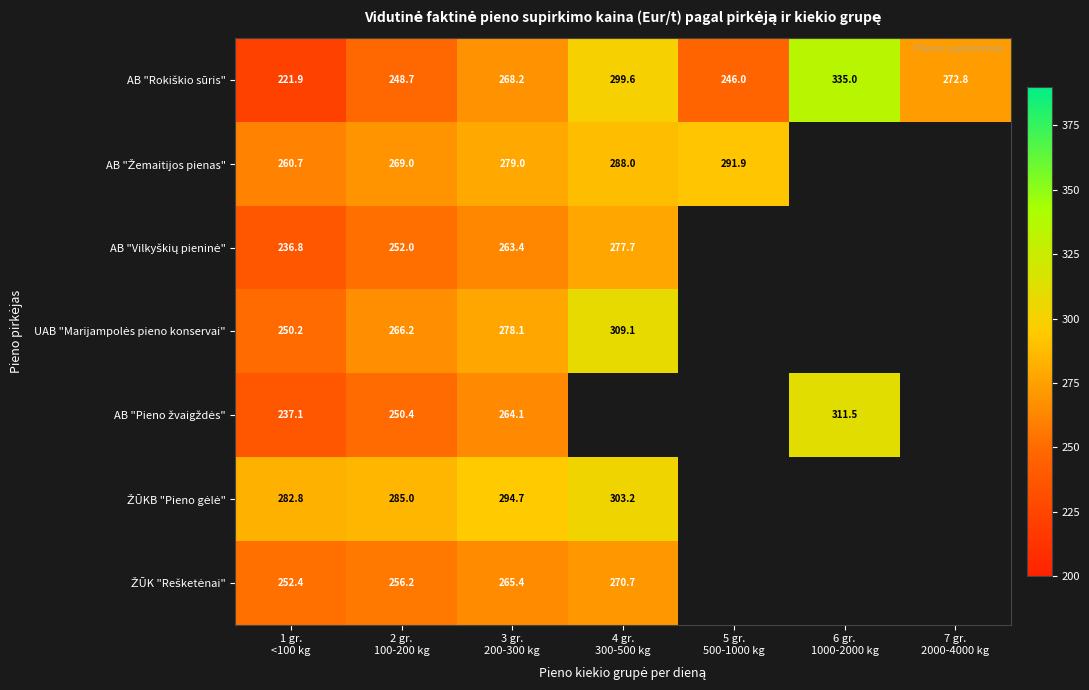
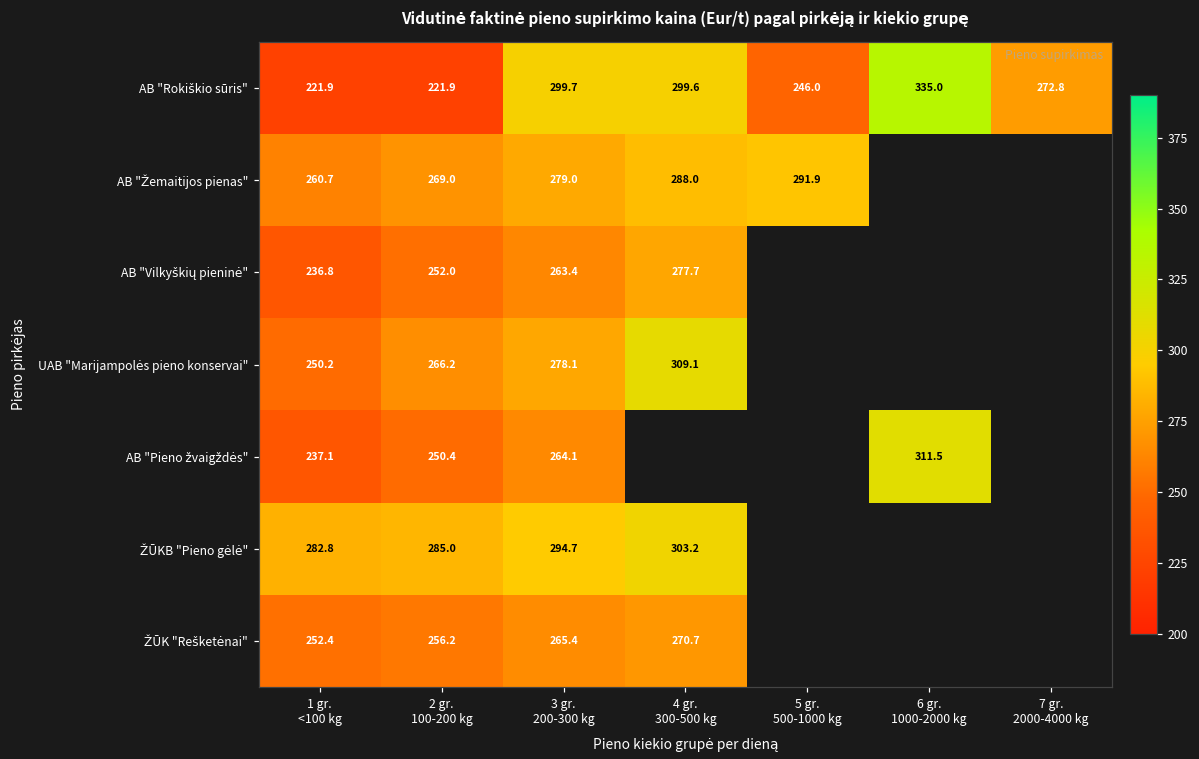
  {
    "AB \"Rokiškio sūris\"": {
      "1 gr. <100 kg": 221.9,
-     "2 gr. 100-200 kg": 248.7,
-     "3 gr. 200-300 kg": 268.2,
+     "2 gr. 100-200 kg": 221.9,
+     "3 gr. 200-300 kg": 299.7,
      "4 gr. 300-500 kg": 299.6,
      "5 gr. 500-1000 kg": 246.0,
      "6 gr. 1000-2000 kg": 335.0
    },
    "AB \"Žemaitijos pienas\"": {
      "1 gr. <100 kg": 260.7,
      "2 gr. 100-200 kg": 269.0,
      "3 gr. 200-300 kg": 279.0,
      "4 gr. 300-500 kg": 288.0,
      "5 gr. 500-1000 kg": 291.9
    },
    "AB \"Vilkyškių pieninė\"": {
      "1 gr. <100 kg": 236.8,
      "2 gr. 100-200 kg": 252.0,
      "3 gr. 200-300 kg": 263.4,
      "4 gr. 300-500 kg": 277.7
    },
    "UAB \"Marijampolės pieno konservai\"": {
      "1 gr. <100 kg": 250.2,
      "2 gr. 100-200 kg": 266.2,
      "3 gr. 200-300 kg": 278.1,
      "4 gr. 300-500 kg": 309.1
    },
    "AB \"Pieno žvaigždės\"": {
      "1 gr. <100 kg": 237.1,
      "2 gr. 100-200 kg": 250.4,
      "3 gr. 200-300 kg": 264.1,
      "6 gr. 1000-2000 kg": 311.5
    },
    "ŽŪKB \"Pieno gėlė\"": {
      "1 gr. <100 kg": 282.8,
      "2 gr. 100-200 kg": 285.0,
      "3 gr. 200-300 kg": 294.7,
      "4 gr. 300-500 kg": 303.2
    },
    "ŽŪK \"Rešketėnai\"": {
      "1 gr. <100 kg": 252.4,
      "2 gr. 100-200 kg": 256.2,
      "3 gr. 200-300 kg": 265.4,
      "4 gr. 300-500 kg": 270.7
    }
  }
